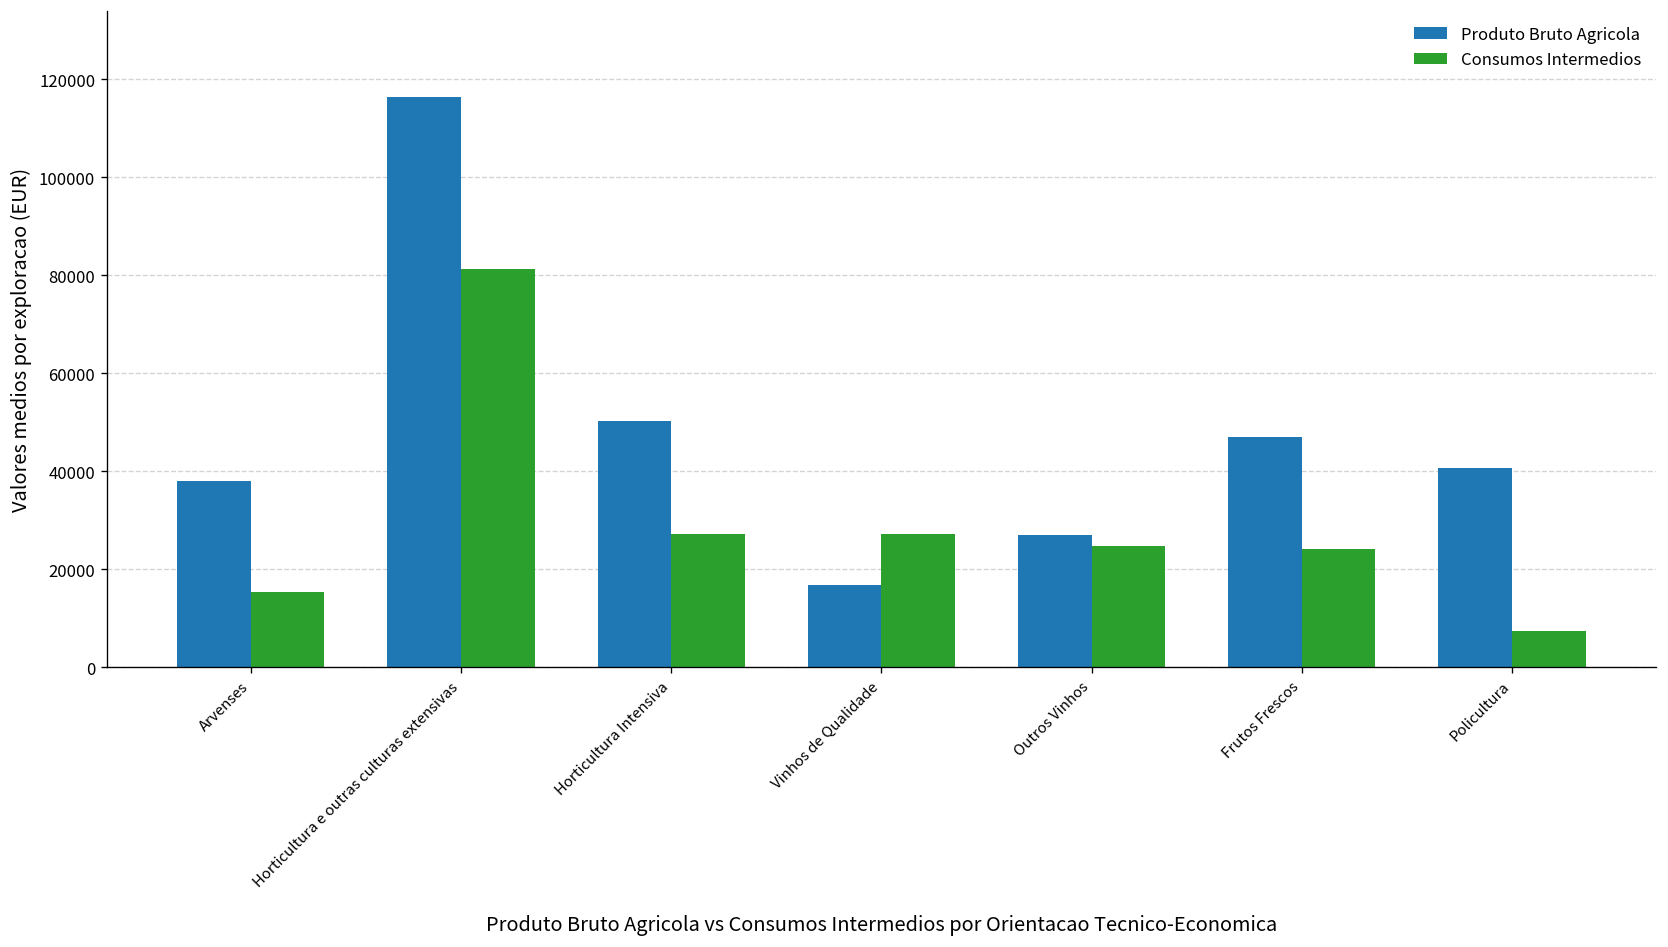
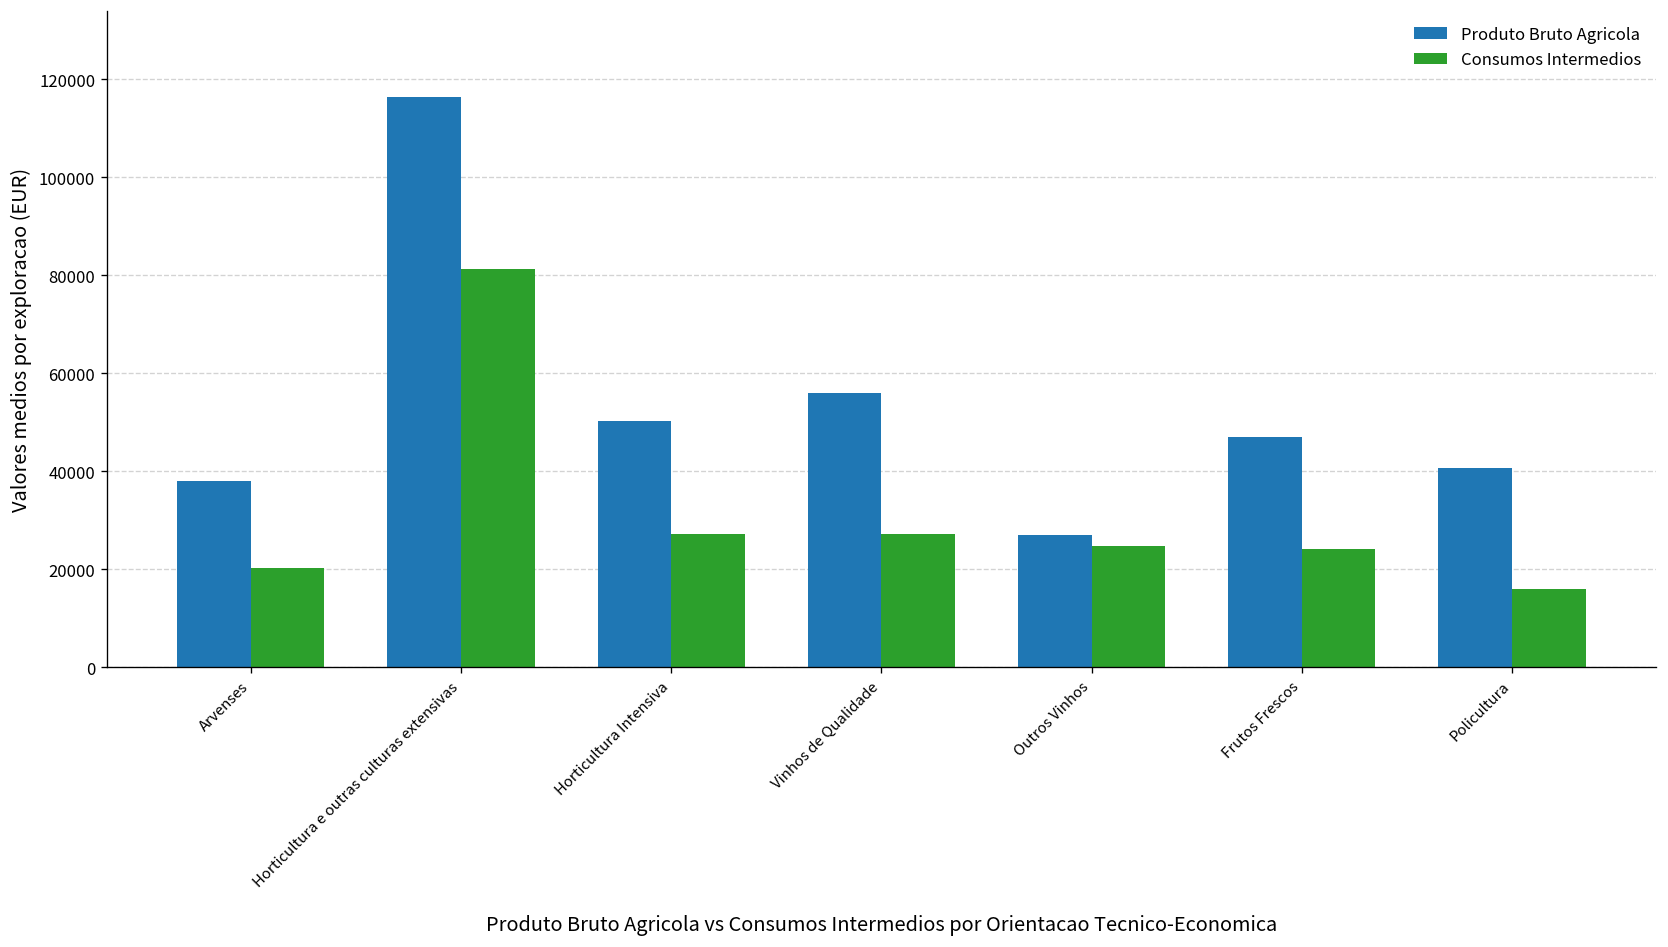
  {
    "Produto Bruto Agricola": {
      "Arvenses": 38000,
      "Horticultura e outras culturas extensivas": 116000,
      "Horticultura Intensiva": 50000,
-     "Vinhos de Qualidade": 17000,
+     "Vinhos de Qualidade": 56000,
      "Outros Vinhos": 27000,
      "Frutos Frescos": 47000,
      "Policultura": 41000
    },
    "Consumos Intermedios": {
-     "Arvenses": 15000,
+     "Arvenses": 20000,
      "Horticultura e outras culturas extensivas": 81000,
      "Horticultura Intensiva": 27000,
      "Vinhos de Qualidade": 27000,
      "Outros Vinhos": 25000,
      "Frutos Frescos": 24000,
-     "Policultura": 7000
+     "Policultura": 16000
    }
  }
